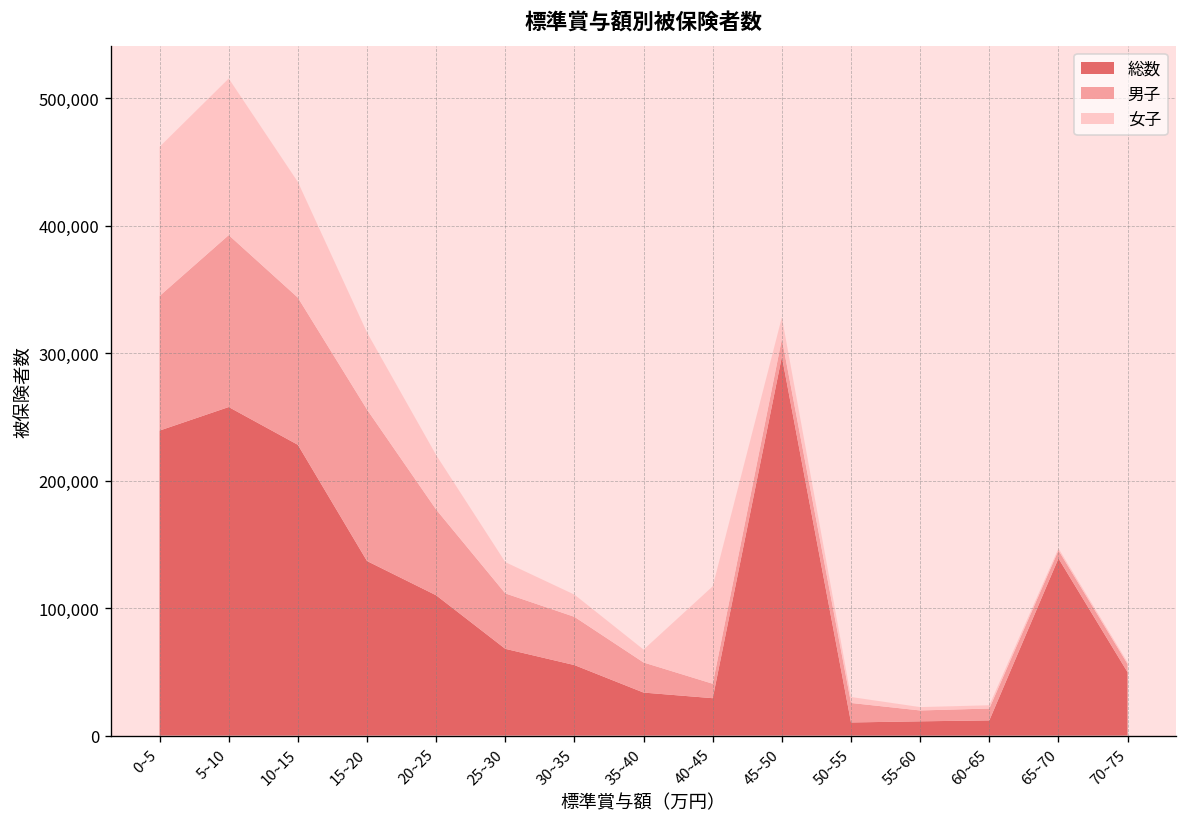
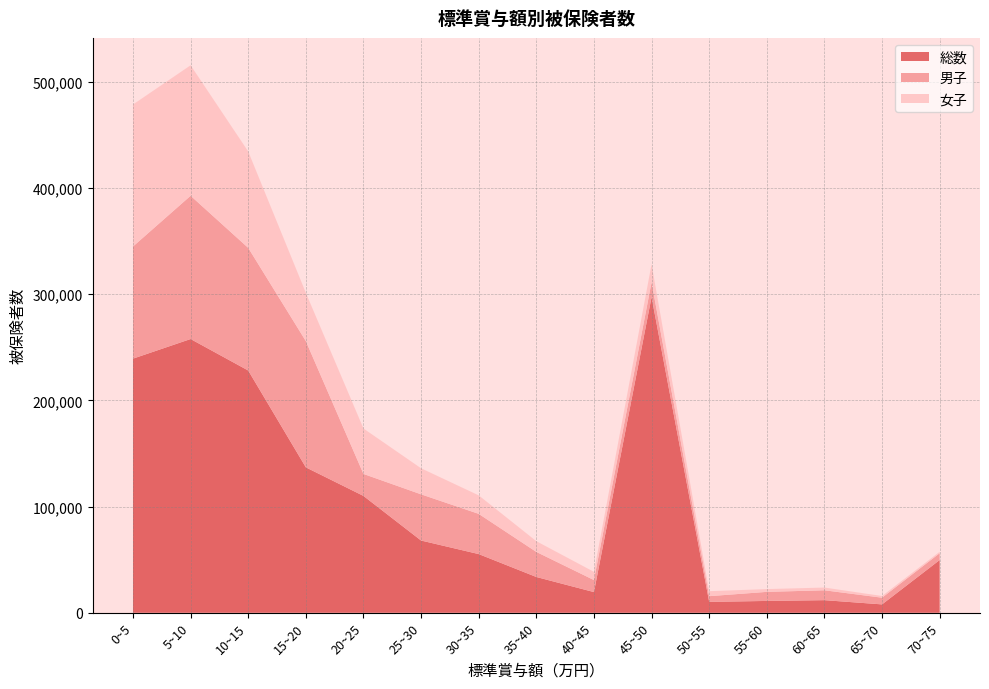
  {
    "総数": {
      "0~5": "239,000",
      "5~10": "258,000",
      "10~15": "228,000",
      "15~20": "137,000",
      "20~25": "110,000",
      "25~30": "68,000",
      "30~35": "55,000",
      "35~40": "34,000",
-     "40~45": "29,000",
+     "40~45": "19,000",
      "45~50": "297,000",
      "50~55": "10,000",
      "55~60": "11,000",
      "60~65": "12,000",
-     "65~70": "139,000",
+     "65~70": "8,000",
      "70~75": "50,000"
    },
    "男子": {
      "0~5": "106,000",
      "5~10": "135,000",
      "10~15": "115,000",
      "15~20": "119,000",
-     "20~25": "67,000",
+     "20~25": "21,000",
      "25~30": "43,000",
      "30~35": "38,000",
      "35~40": "24,000",
      "40~45": "11,000",
      "45~50": "14,000",
-     "50~55": "15,000",
+     "50~55": "5,000",
      "55~60": "9,000",
      "60~65": "9,000"
    },
    "女子": {
-     "0~5": "117,000",
+     "0~5": "134,000",
      "5~10": "123,000",
      "10~15": "91,000",
-     "15~20": "60,000",
+     "15~20": "45,000",
      "20~25": "43,000",
      "25~30": "25,000",
      "30~35": "17,000",
      "35~40": "10,000",
-     "40~45": "76,000",
+     "40~45": "8,000",
      "45~50": "17,000",
      "50~55": "5,000",
      "55~60": "3,000",
      "60~65": "3,000"
    }
  }
